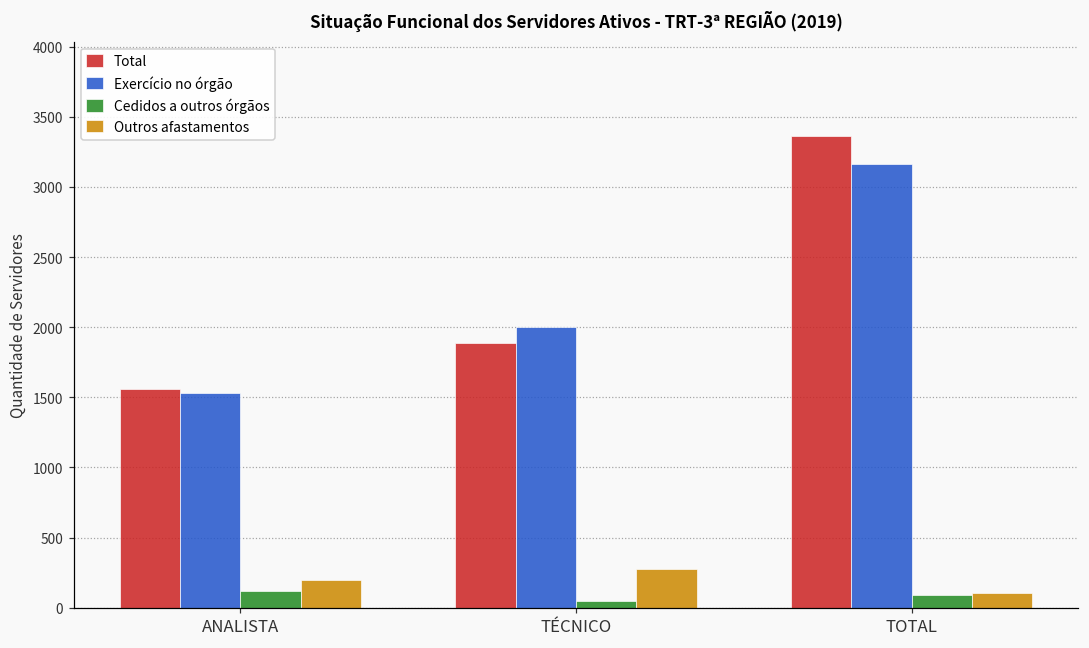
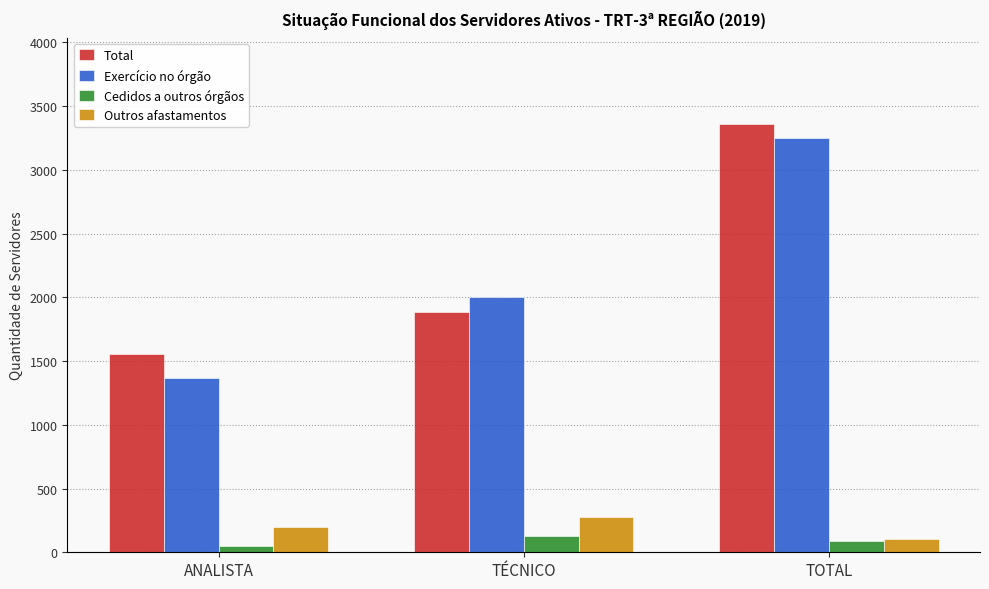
  {
    "Total": {
      "ANALISTA": 1560,
      "TÉCNICO": 1890,
      "TOTAL": 3360
    },
    "Exercício no órgão": {
-     "ANALISTA": 1530,
+     "ANALISTA": 1370,
      "TÉCNICO": 2000,
-     "TOTAL": 3170
+     "TOTAL": 3250
    },
    "Cedidos a outros órgãos": {
-     "ANALISTA": 120,
-     "TÉCNICO": 50,
+     "ANALISTA": 50,
+     "TÉCNICO": 130,
      "TOTAL": 90
    },
    "Outros afastamentos": {
      "ANALISTA": 200,
      "TÉCNICO": 280,
      "TOTAL": 110
    }
  }
